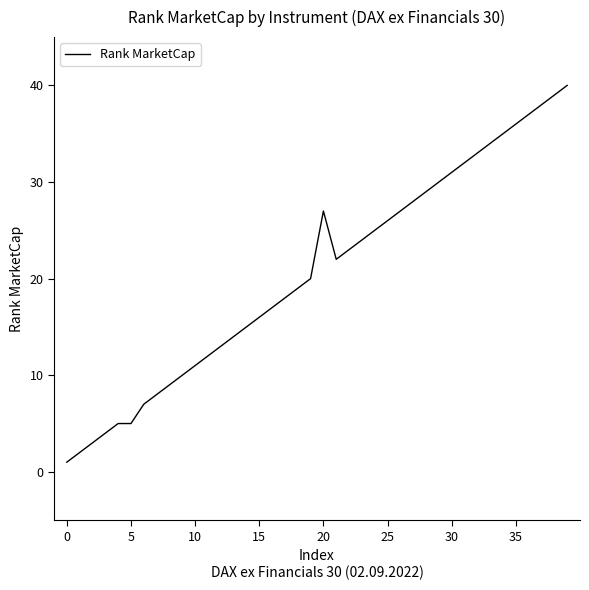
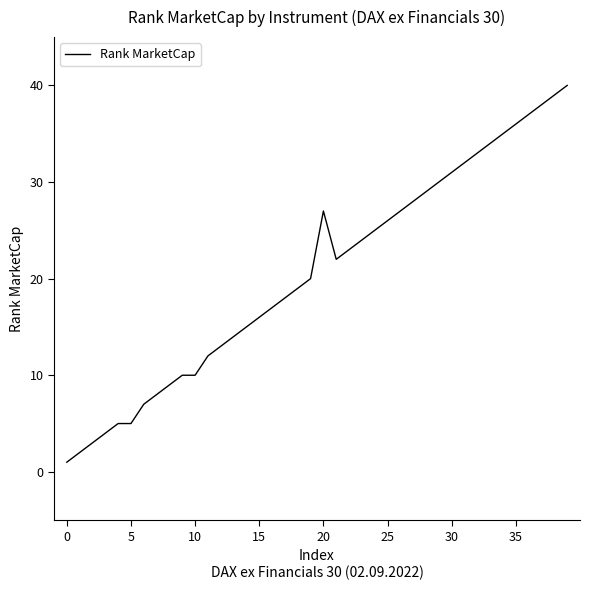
  {
    "0": 1,
    "5": 5,
-   "10": 11,
+   "10": 10,
    "15": 16,
    "20": 27,
    "25": 26,
    "30": 31,
    "35": 36
  }
